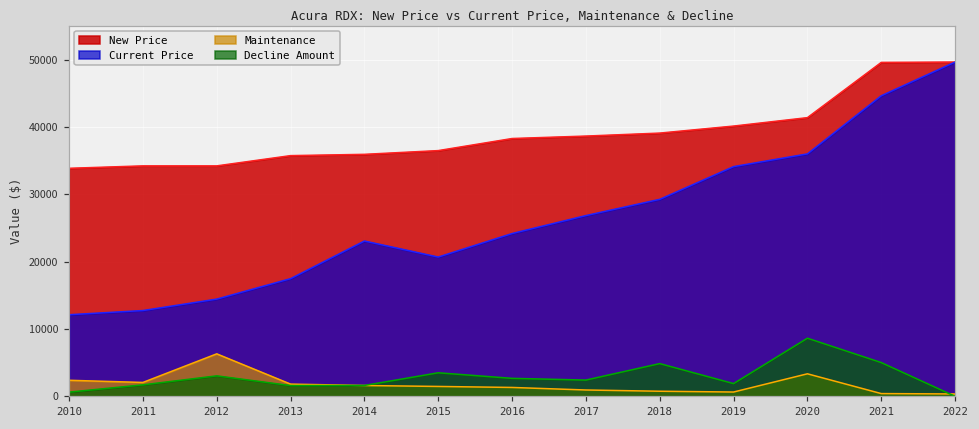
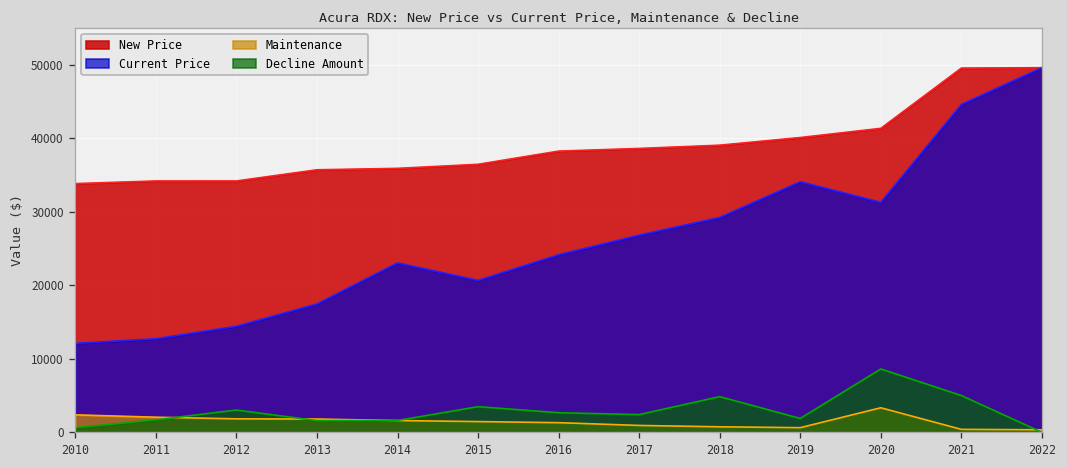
  {
    "New Price": {
      "2010": 34000,
      "2011": 34000,
      "2012": 34000,
      "2013": 36000,
      "2014": 36000,
      "2015": 36000,
      "2016": 38000,
      "2017": 39000,
      "2018": 39000,
      "2019": 40000,
      "2020": 41000,
      "2021": 50000
    },
    "Current Price": {
      "2010": 12000,
      "2011": 13000,
      "2012": 14000,
      "2013": 17000,
      "2014": 23000,
      "2015": 21000,
      "2016": 24000,
      "2017": 27000,
      "2018": 29000,
      "2019": 34000,
-     "2020": 36000,
+     "2020": 31000,
      "2021": 45000
    },
    "Maintenance": {
      "2010": 2000,
-     "2012": 6000,
+     "2012": 2000,
      "2015": 1000,
      "2016": 1000,
      "2017": 1000,
      "2018": 1000,
      "2019": 1000,
      "2020": 3000,
      "2021": 0
    },
    "Decline Amount": {
      "2010": 1000,
      "2012": 3000,
      "2015": 3000,
      "2016": 3000,
      "2017": 2000,
      "2018": 5000,
      "2019": 2000,
      "2020": 9000,
      "2021": 5000
    }
  }
